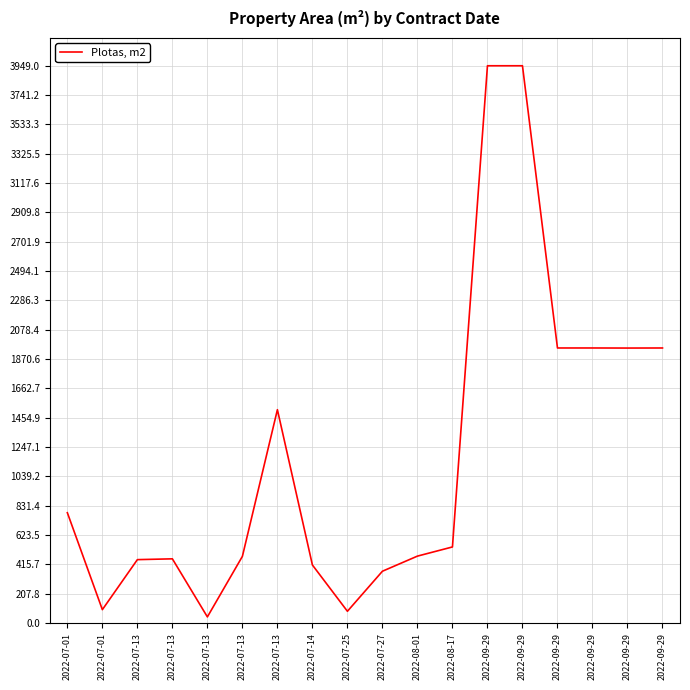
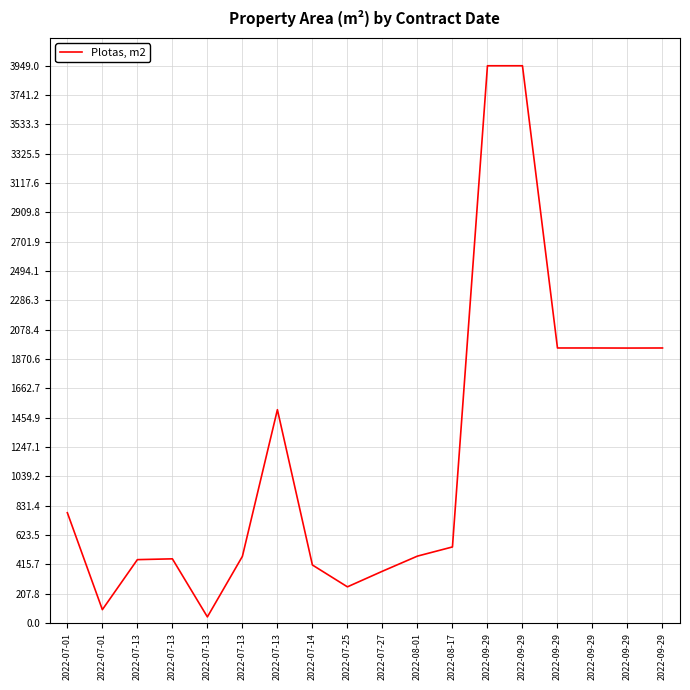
  {
    "2022-07-14": 410,
-   "2022-07-25": 80,
+   "2022-07-25": 260,
    "2022-07-27": 370,
    "2022-08-01": 470,
    "2022-08-17": 540
  }
